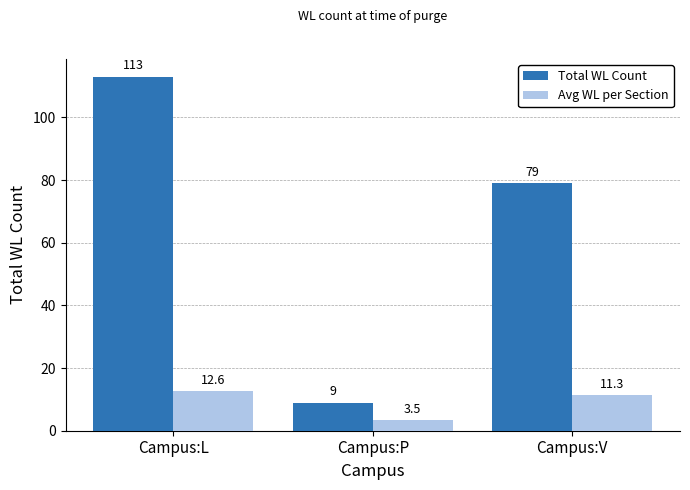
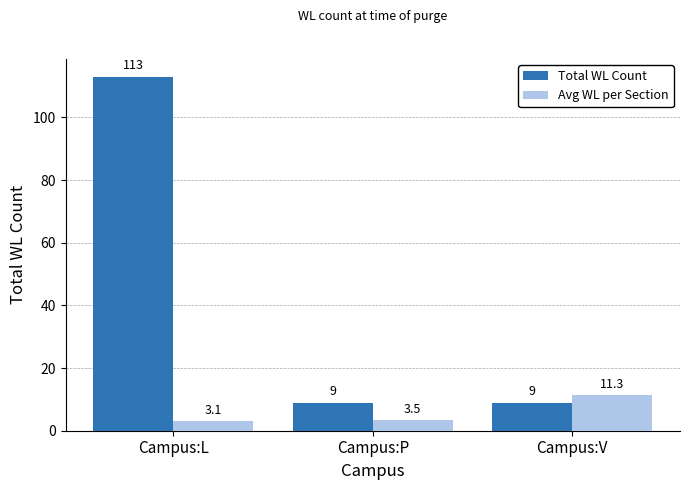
  {
    "Total WL Count": {
      "Campus:L": 113,
      "Campus:P": 9,
-     "Campus:V": 79
+     "Campus:V": 9
    },
    "Avg WL per Section": {
-     "Campus:L": 12.6,
+     "Campus:L": 3.1,
      "Campus:P": 3.5,
      "Campus:V": 11.3
    }
  }
